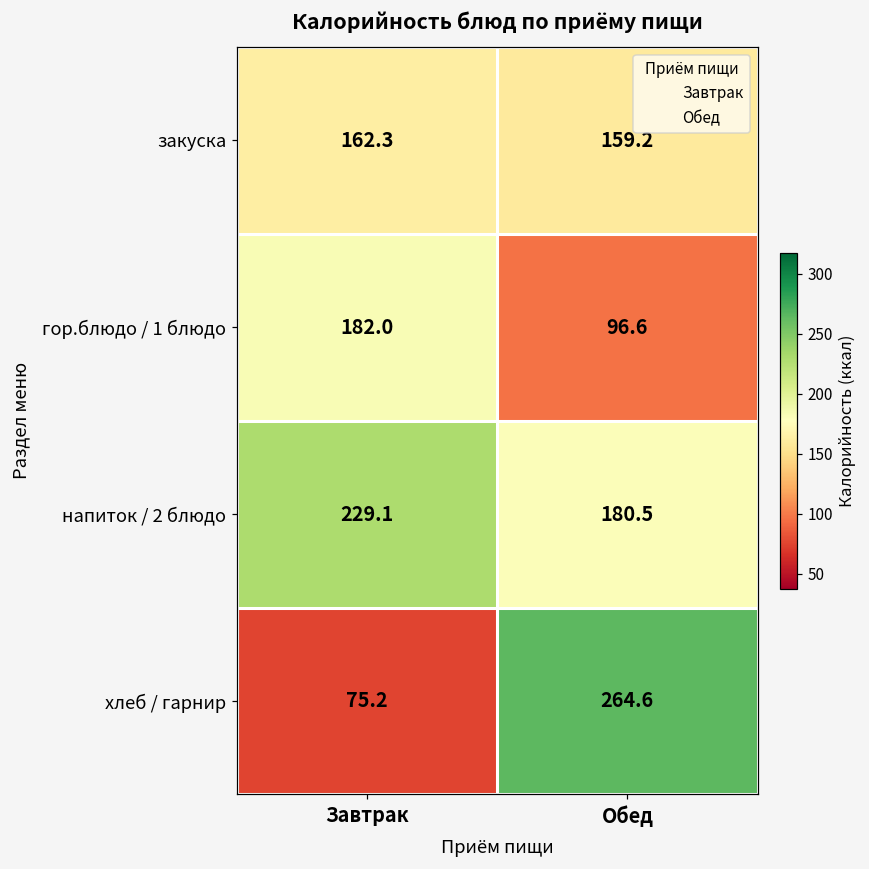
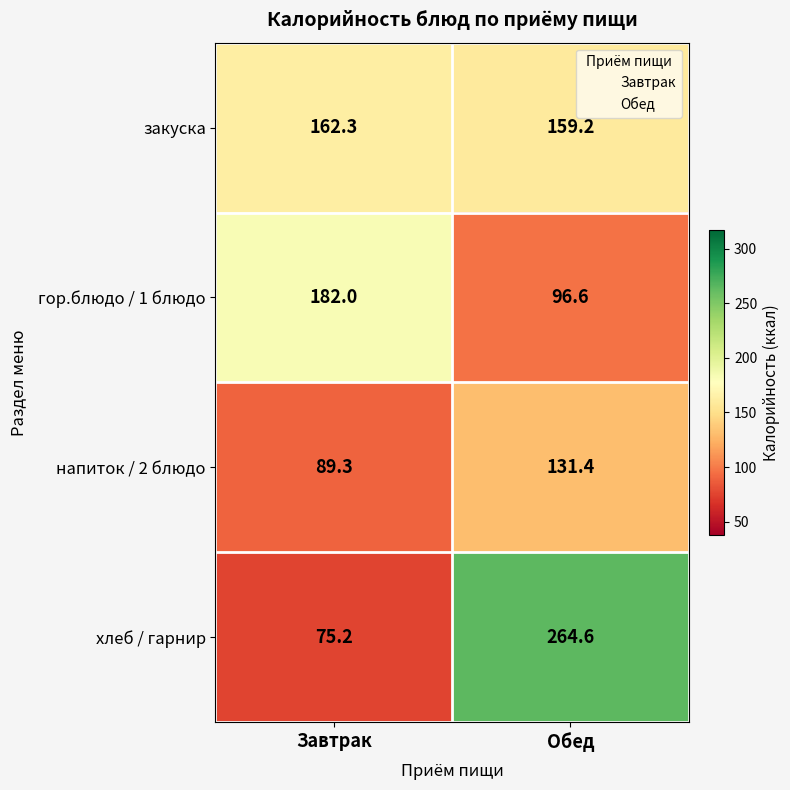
  {
    "закуска": {
      "Завтрак": 162.3,
      "Обед": 159.2
    },
    "гор.блюдо / 1 блюдо": {
      "Завтрак": 182.0,
      "Обед": 96.6
    },
    "напиток / 2 блюдо": {
-     "Завтрак": 229.1,
-     "Обед": 180.5
+     "Завтрак": 89.3,
+     "Обед": 131.4
    },
    "хлеб / гарнир": {
      "Завтрак": 75.2,
      "Обед": 264.6
    }
  }
